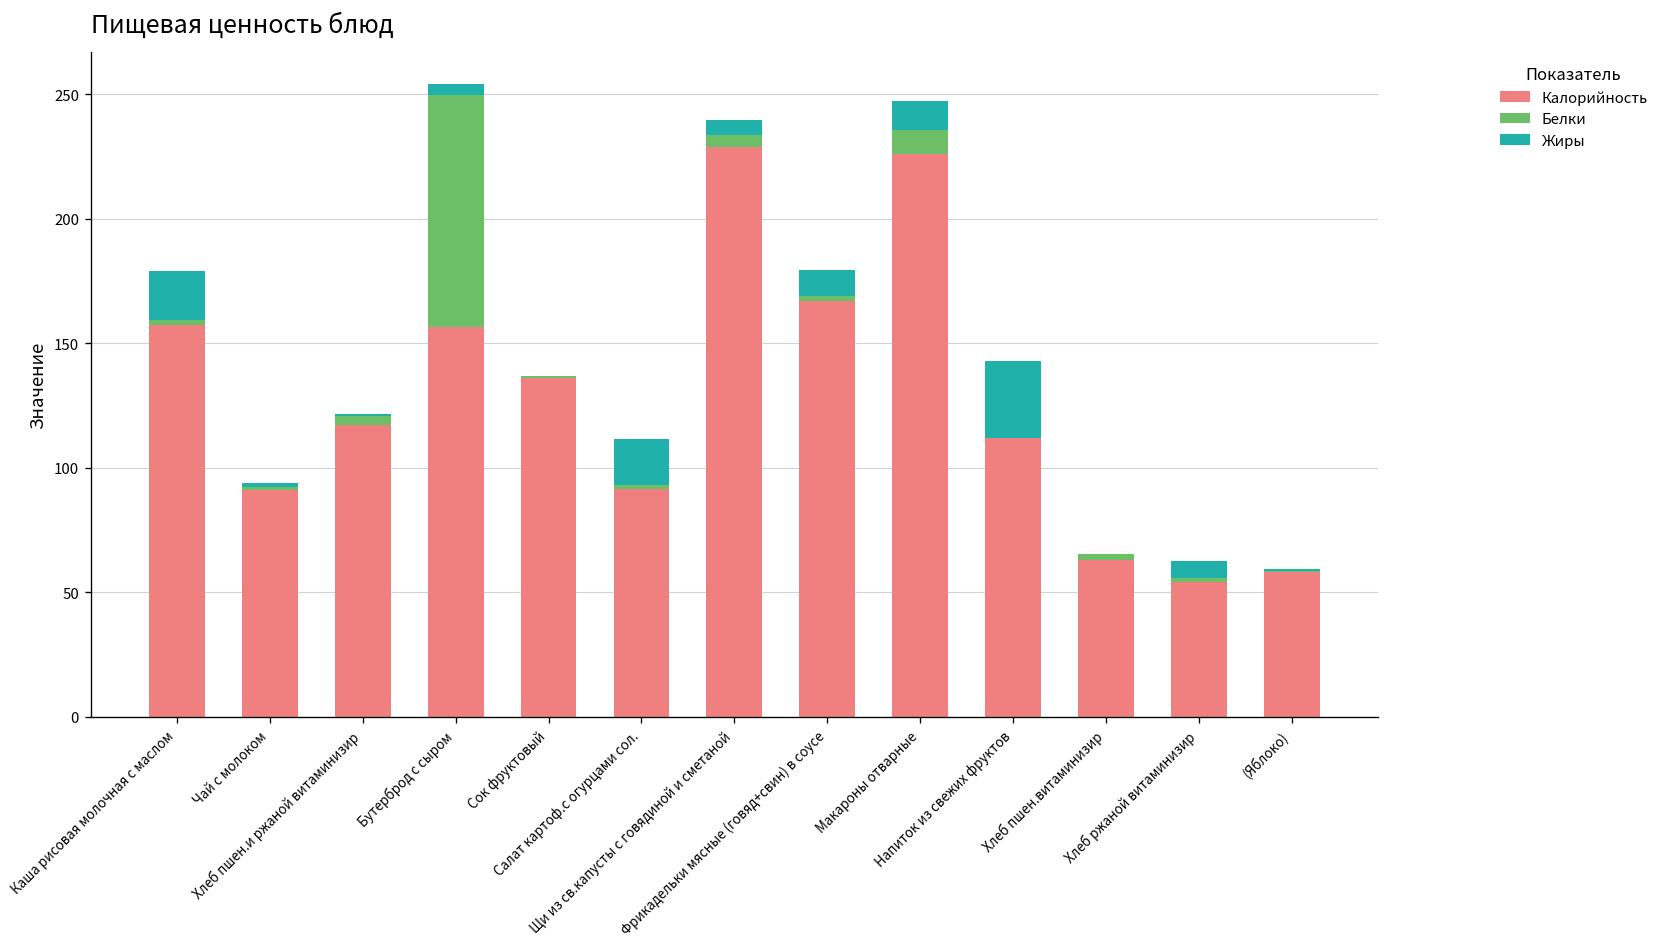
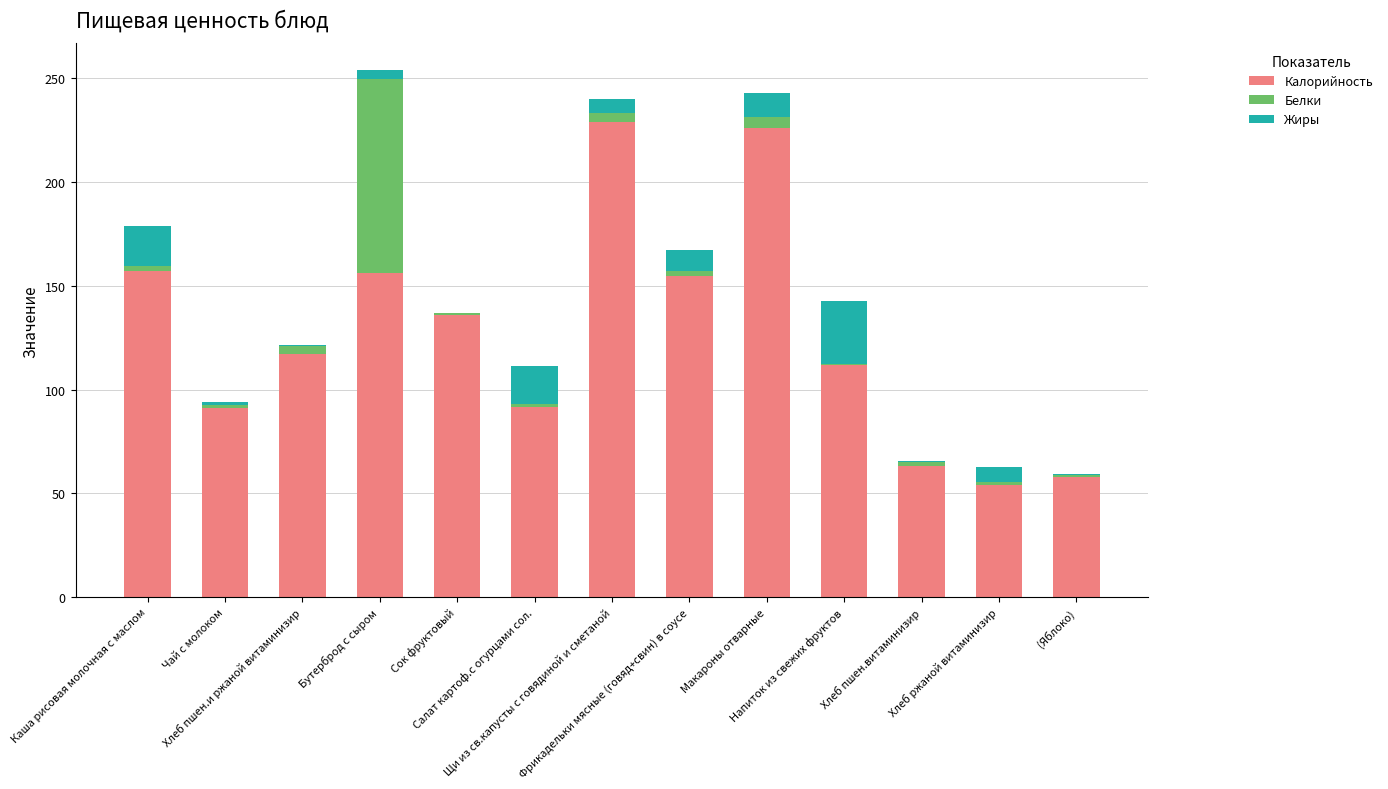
  {
    "Калорийность": {
      "Каша рисовая молочная с маслом": 157,
      "Чай с молоком": 91,
      "Хлеб пшен.и ржаной витаминизир": 117,
      "Бутерброд с сыром": 156,
      "Сок фруктовый": 136,
      "Салат картоф.с огурцами сол.": 92,
      "Щи из св.капусты с говядиной и сметаной": 229,
-     "Фрикадельки мясные (говяд+свин) в соусе": 167,
+     "Фрикадельки мясные (говяд+свин) в соусе": 155,
      "Макароны отварные": 226,
      "Напиток из свежих фруктов": 112,
      "Хлеб пшен.витаминизир": 63,
      "Хлеб ржаной витаминизир": 54,
      "(Яблоко)": 58
    },
    "Белки": {
      "Каша рисовая молочная с маслом": 2,
      "Чай с молоком": 1,
      "Хлеб пшен.и ржаной витаминизир": 4,
      "Бутерброд с сыром": 93,
      "Салат картоф.с огурцами сол.": 1,
      "Щи из св.капусты с говядиной и сметаной": 5,
      "Фрикадельки мясные (говяд+свин) в соусе": 2,
-     "Макароны отварные": 10,
+     "Макароны отварные": 5,
      "Хлеб пшен.витаминизир": 2,
      "Хлеб ржаной витаминизир": 2
    },
    "Жиры": {
      "Каша рисовая молочная с маслом": 19,
      "Чай с молоком": 2,
      "Бутерброд с сыром": 5,
      "Сок фруктовый": 0,
      "Салат картоф.с огурцами сол.": 19,
      "Щи из св.капусты с говядиной и сметаной": 6,
      "Фрикадельки мясные (говяд+свин) в соусе": 10,
      "Макароны отварные": 12,
      "Напиток из свежих фруктов": 31,
      "Хлеб ржаной витаминизир": 7
    }
  }
